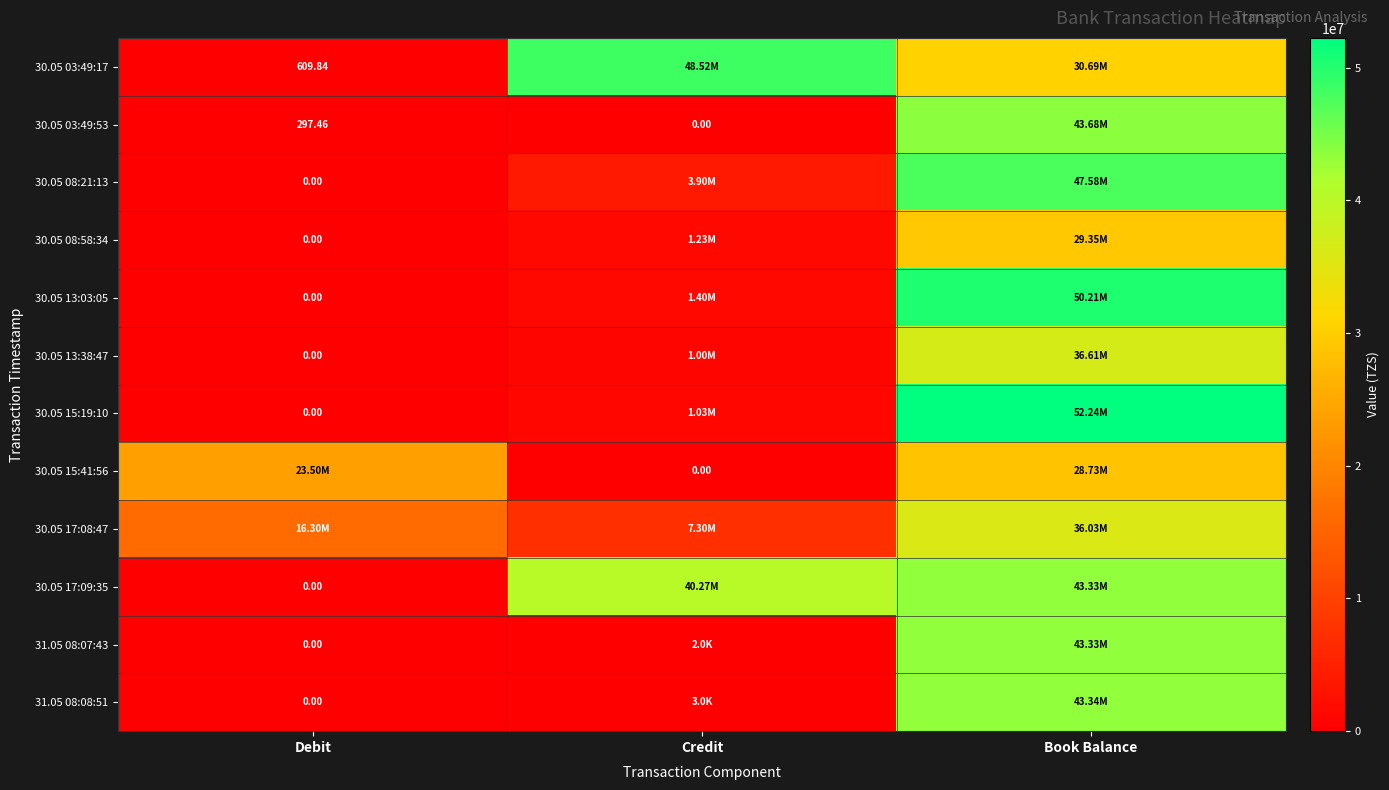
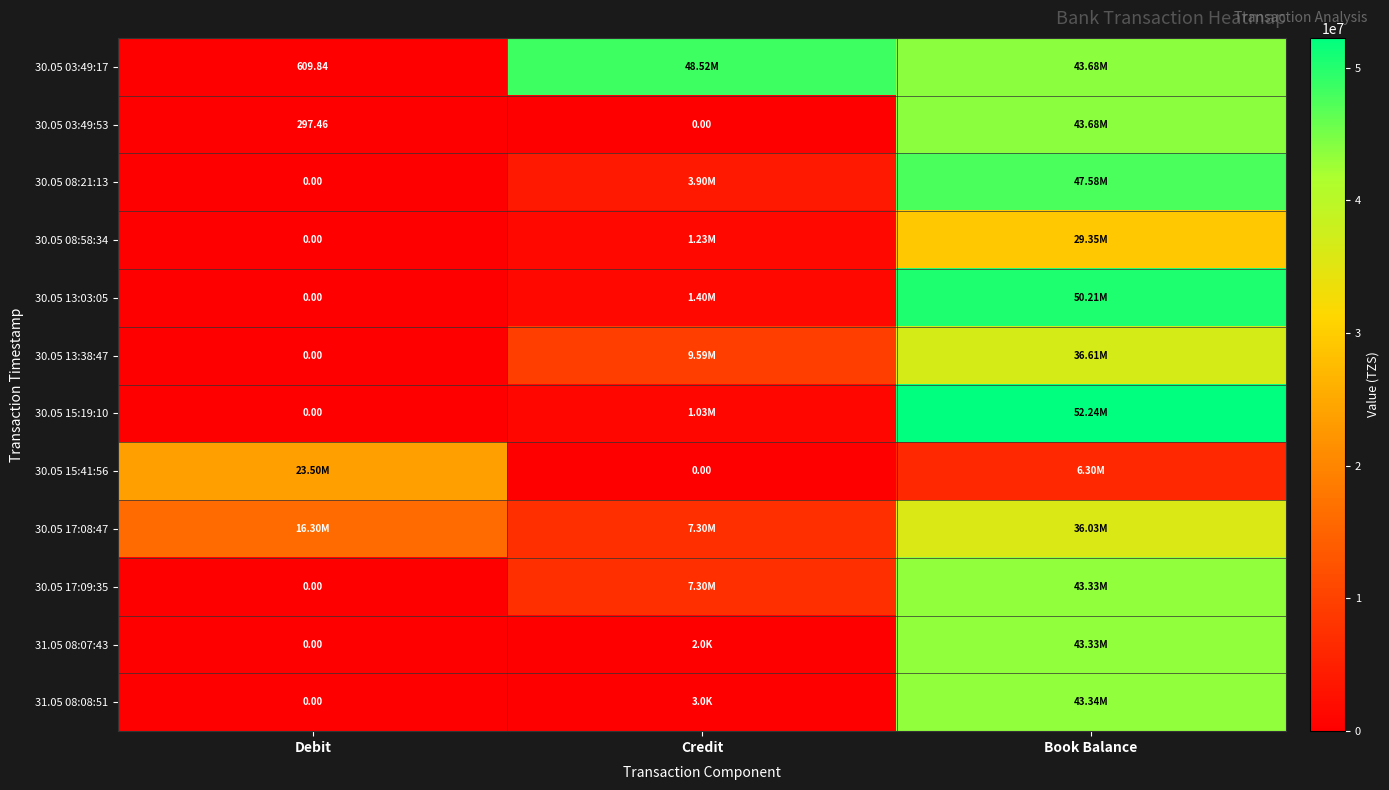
  {
    "30.05 03:49:17": {
      "Debit": "609.84",
      "Credit": "48.52M",
-     "Book Balance": "30.69M"
+     "Book Balance": "43.68M"
    },
    "30.05 03:49:53": {
      "Debit": "297.46",
      "Credit": "0.00",
      "Book Balance": "43.68M"
    },
    "30.05 08:21:13": {
      "Debit": "0.00",
      "Credit": "3.90M",
      "Book Balance": "47.58M"
    },
    "30.05 08:58:34": {
      "Debit": "0.00",
      "Credit": "1.23M",
      "Book Balance": "29.35M"
    },
    "30.05 13:03:05": {
      "Debit": "0.00",
      "Credit": "1.40M",
      "Book Balance": "50.21M"
    },
    "30.05 13:38:47": {
      "Debit": "0.00",
-     "Credit": "1.00M",
+     "Credit": "9.59M",
      "Book Balance": "36.61M"
    },
    "30.05 15:19:10": {
      "Debit": "0.00",
      "Credit": "1.03M",
      "Book Balance": "52.24M"
    },
    "30.05 15:41:56": {
      "Debit": "23.50M",
      "Credit": "0.00",
-     "Book Balance": "28.73M"
+     "Book Balance": "6.30M"
    },
    "30.05 17:08:47": {
      "Debit": "16.30M",
      "Credit": "7.30M",
      "Book Balance": "36.03M"
    },
    "30.05 17:09:35": {
      "Debit": "0.00",
-     "Credit": "40.27M",
+     "Credit": "7.30M",
      "Book Balance": "43.33M"
    },
    "31.05 08:07:43": {
      "Debit": "0.00",
      "Credit": "2.0K",
      "Book Balance": "43.33M"
    },
    "31.05 08:08:51": {
      "Debit": "0.00",
      "Credit": "3.0K",
      "Book Balance": "43.34M"
    }
  }
